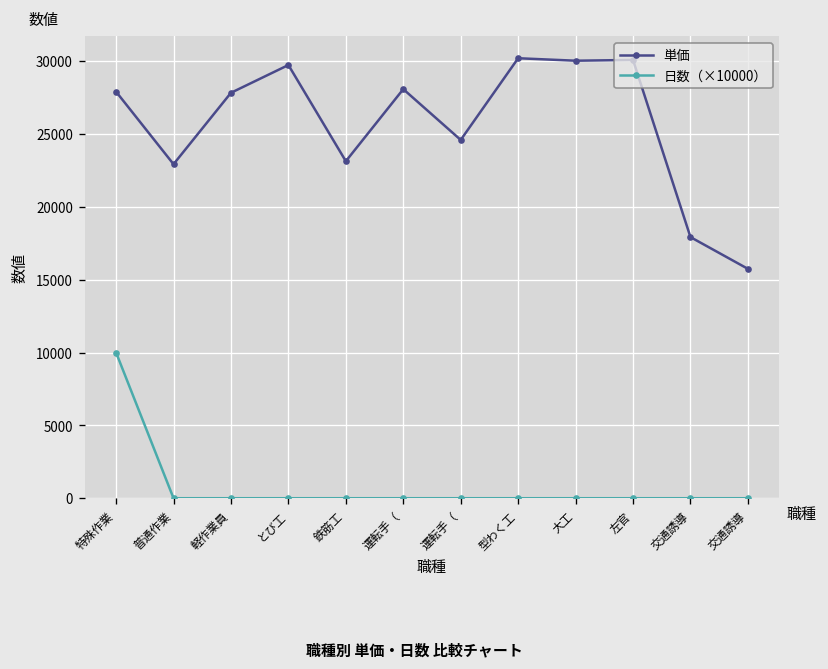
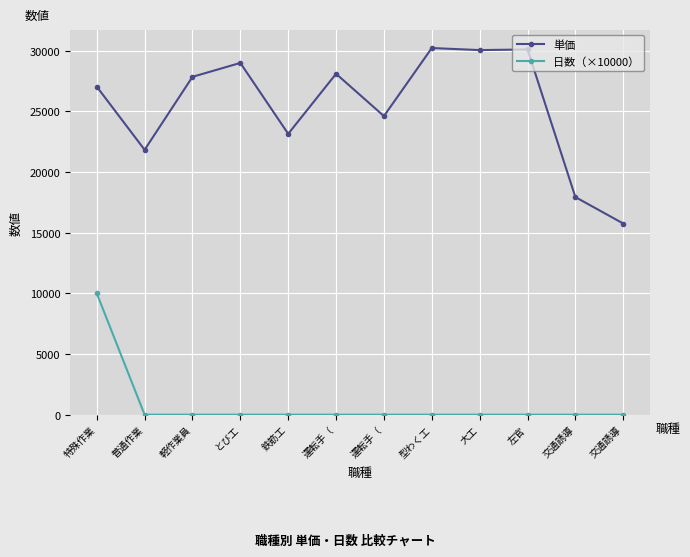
  {
    "単価": {
-     "特殊作業": 27900,
-     "普通作業": 22900,
+     "特殊作業": 27000,
+     "普通作業": 21800,
      "軽作業員": 27800,
-     "とび工": 29700,
+     "とび工": 29000,
      "鉄筋工": 23100,
      "型わく工": 30200,
      "大工": 30000
    },
    "日数（×10000）": {
      "特殊作業": 10000,
      "普通作業": 0,
      "軽作業員": 0,
      "とび工": 0,
      "鉄筋工": 0,
      "型わく工": 0,
      "大工": 0,
      "左官": 0
    }
  }
